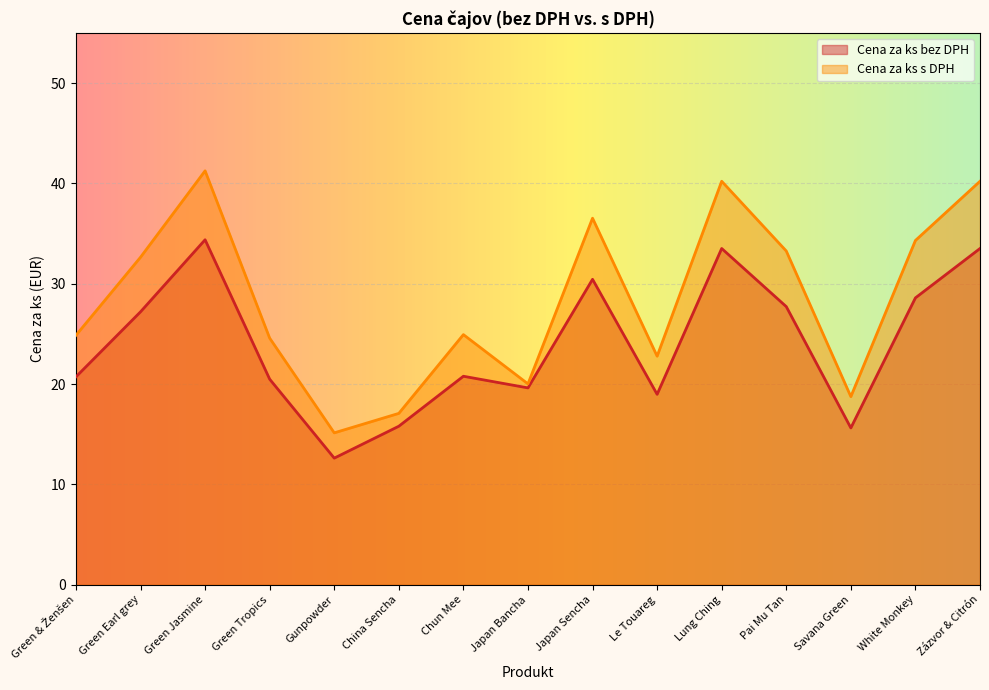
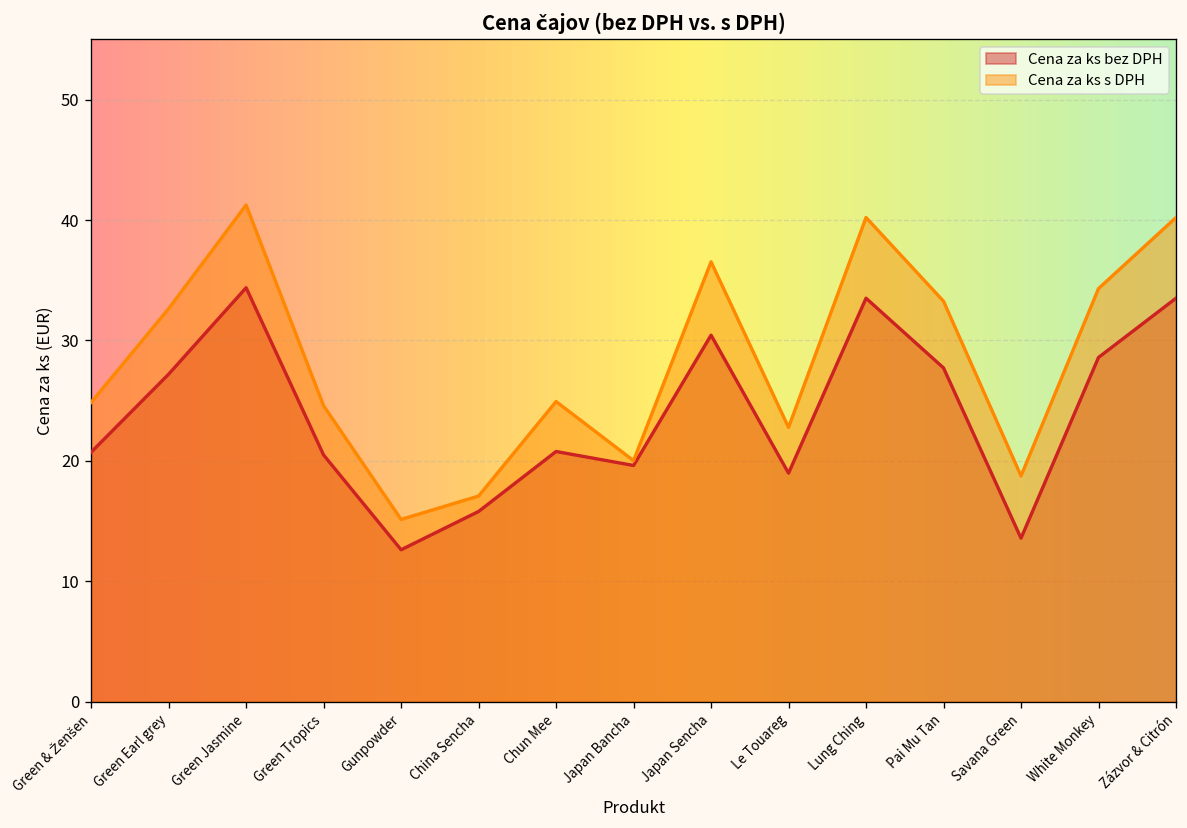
  {
    "Cena za ks bez DPH": {
      "Green & Ženšen": 20.7,
      "Green Earl grey": 27.2,
      "Green Jasmine": 34.4,
      "Green Tropics": 20.5,
      "Gunpowder": 12.6,
      "China Sencha": 15.8,
      "Chun Mee": 20.8,
      "Japan Bancha": 19.6,
      "Japan Sencha": 30.4,
      "Le Touareg": 19.0,
      "Lung Ching": 33.5,
      "Pai Mu Tan": 27.7,
-     "Savana Green": 15.6,
+     "Savana Green": 13.6,
      "White Monkey": 28.6,
      "Zázvor & Citrón": 33.5
    },
    "Cena za ks s DPH": {
      "Green & Ženšen": 24.9,
      "Green Earl grey": 32.6,
      "Green Jasmine": 41.3,
      "Green Tropics": 24.6,
      "Gunpowder": 15.1,
      "China Sencha": 17.1,
      "Chun Mee": 24.9,
      "Japan Bancha": 20.0,
      "Japan Sencha": 36.5,
      "Le Touareg": 22.8,
      "Lung Ching": 40.2,
      "Pai Mu Tan": 33.3,
      "Savana Green": 18.8,
      "White Monkey": 34.3,
      "Zázvor & Citrón": 40.2
    }
  }
